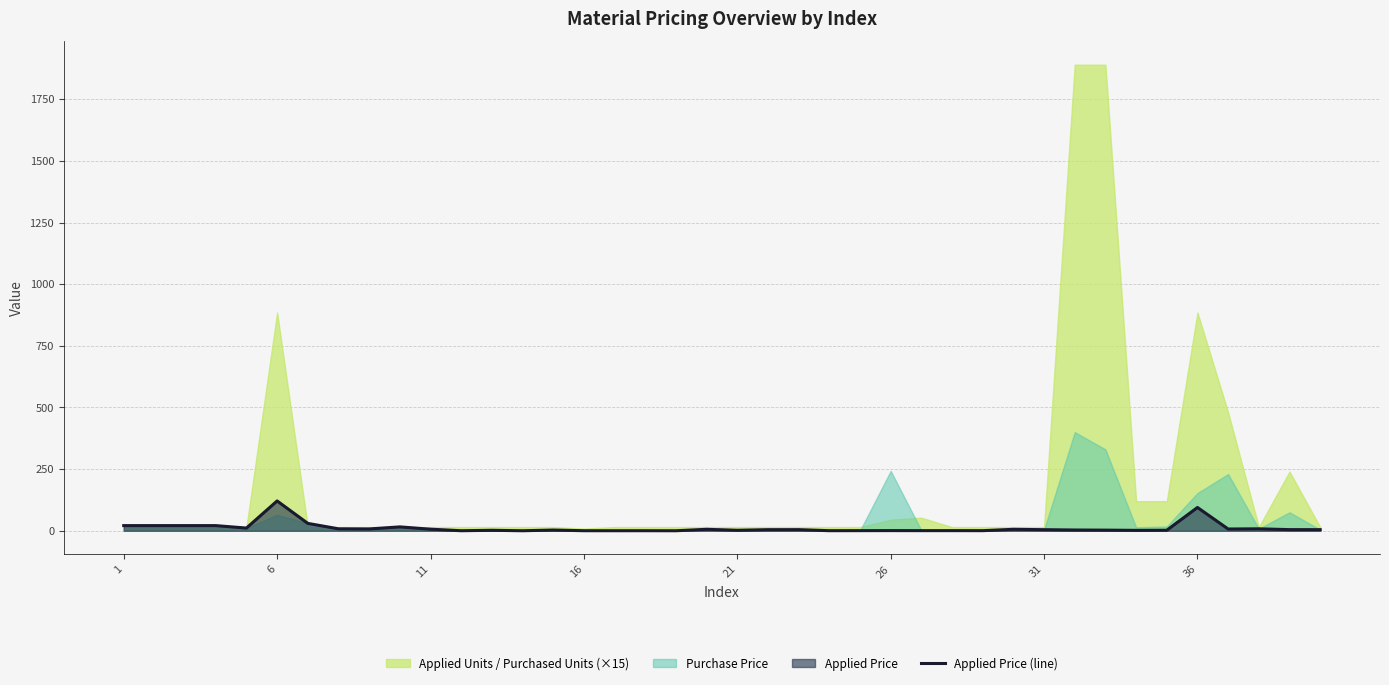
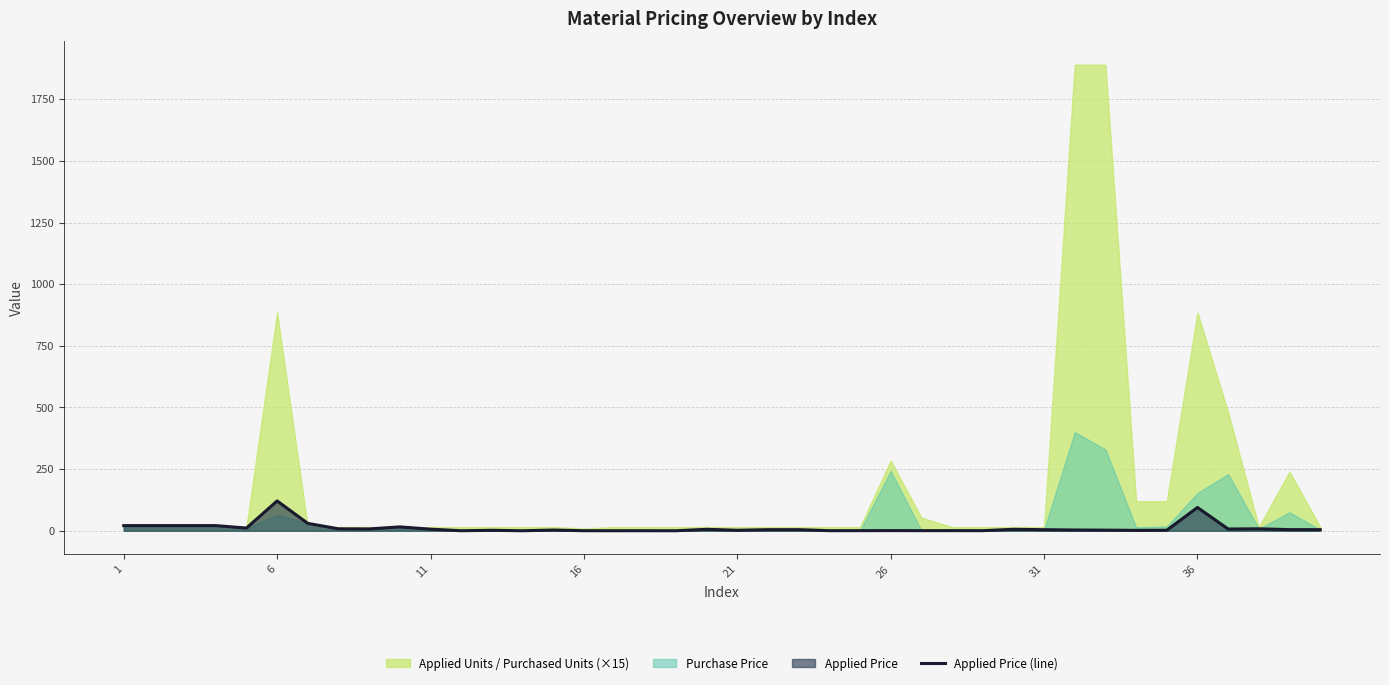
  {
    "Applied Price": {
      "6": 120,
      "26": 0,
      "36": 90
    },
    "Applied Units / Purchased Units (×15)": {
      "6": 890,
      "21": 20,
-     "26": 50,
+     "26": 290,
      "31": 20,
      "36": 890
    },
    "Purchase Price": {
      "6": 70,
      "26": 240,
      "36": 150
    }
  }
